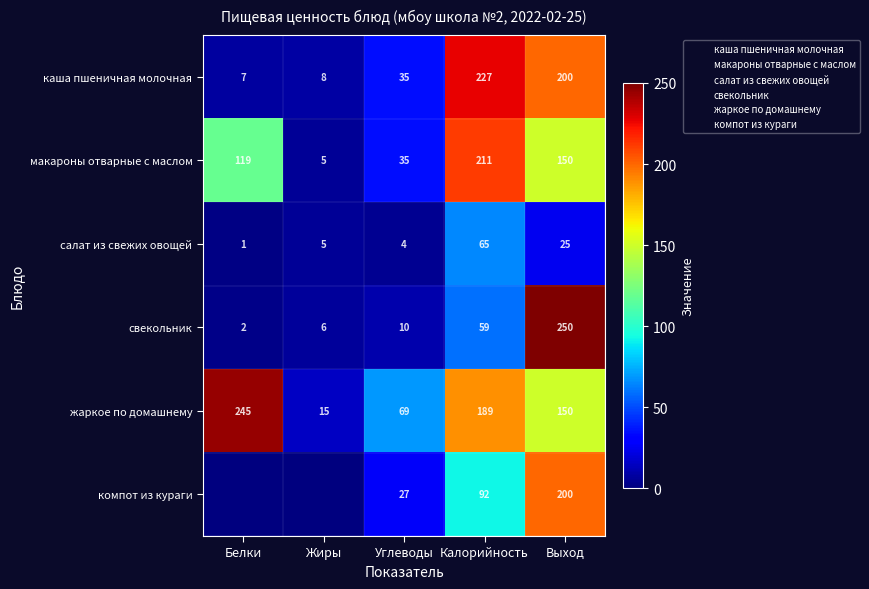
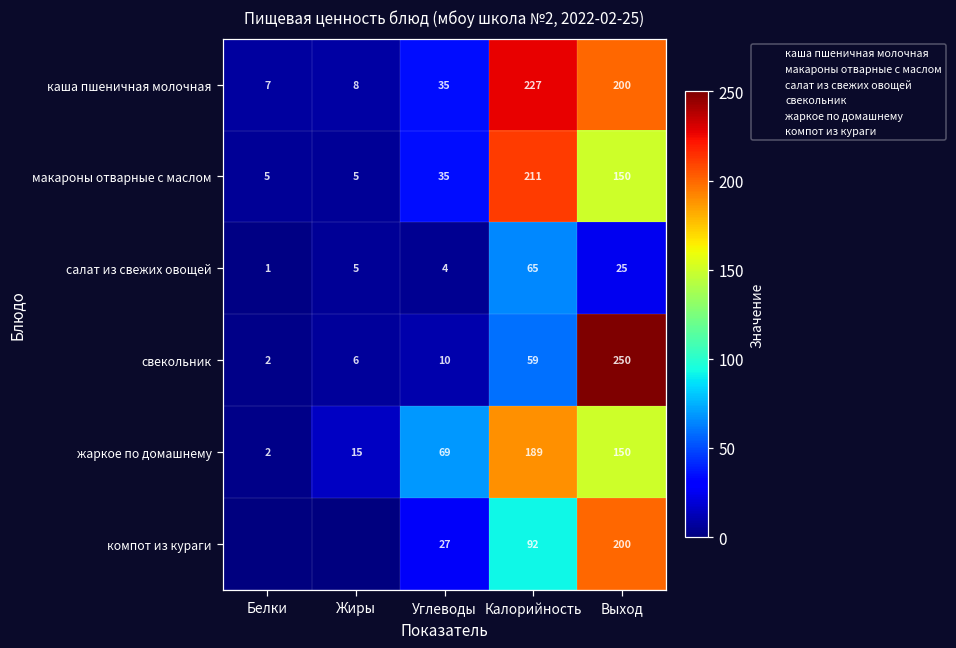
  {
    "каша пшеничная молочная": {
      "Белки": 7,
      "Жиры": 8,
      "Углеводы": 35,
      "Калорийность": 227,
      "Выход": 200
    },
    "макароны отварные с маслом": {
-     "Белки": 119,
+     "Белки": 5,
      "Жиры": 5,
      "Углеводы": 35,
      "Калорийность": 211,
      "Выход": 150
    },
    "салат из свежих овощей": {
      "Белки": 1,
      "Жиры": 5,
      "Углеводы": 4,
      "Калорийность": 65,
      "Выход": 25
    },
    "свекольник": {
      "Белки": 2,
      "Жиры": 6,
      "Углеводы": 10,
      "Калорийность": 59,
      "Выход": 250
    },
    "жаркое по домашнему": {
-     "Белки": 245,
+     "Белки": 2,
      "Жиры": 15,
      "Углеводы": 69,
      "Калорийность": 189,
      "Выход": 150
    },
    "компот из кураги": {
      "Углеводы": 27,
      "Калорийность": 92,
      "Выход": 200
    }
  }
